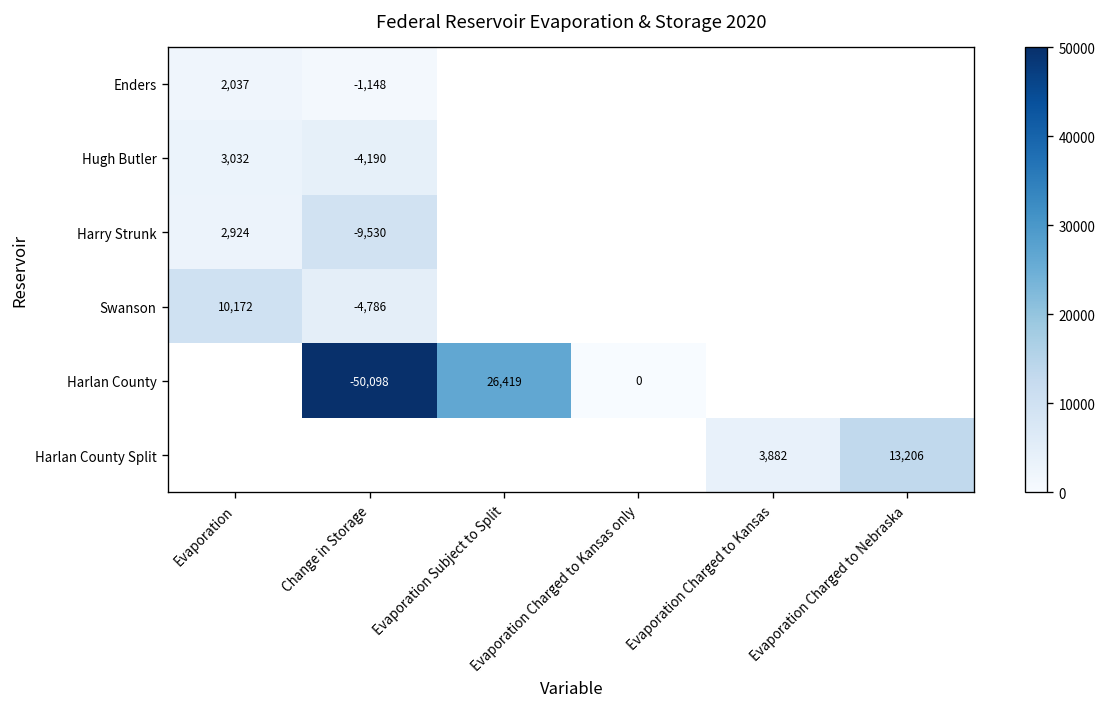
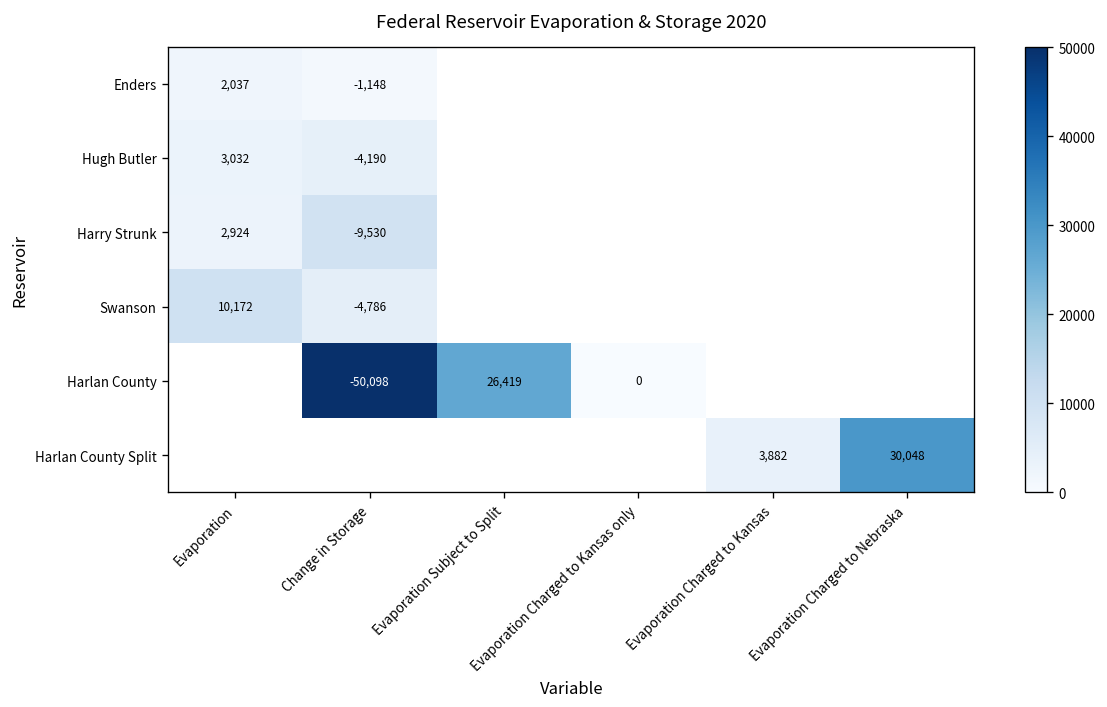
  {
    "Enders": {
      "Evaporation": "2,037",
      "Change in Storage": "-1,148"
    },
    "Hugh Butler": {
      "Evaporation": "3,032",
      "Change in Storage": "-4,190"
    },
    "Harry Strunk": {
      "Evaporation": "2,924",
      "Change in Storage": "-9,530"
    },
    "Swanson": {
      "Evaporation": "10,172",
      "Change in Storage": "-4,786"
    },
    "Harlan County": {
      "Change in Storage": "-50,098",
      "Evaporation Subject to Split": "26,419",
      "Evaporation Charged to Kansas only": "0"
    },
    "Harlan County Split": {
      "Evaporation Charged to Kansas": "3,882",
-     "Evaporation Charged to Nebraska": "13,206"
+     "Evaporation Charged to Nebraska": "30,048"
    }
  }
